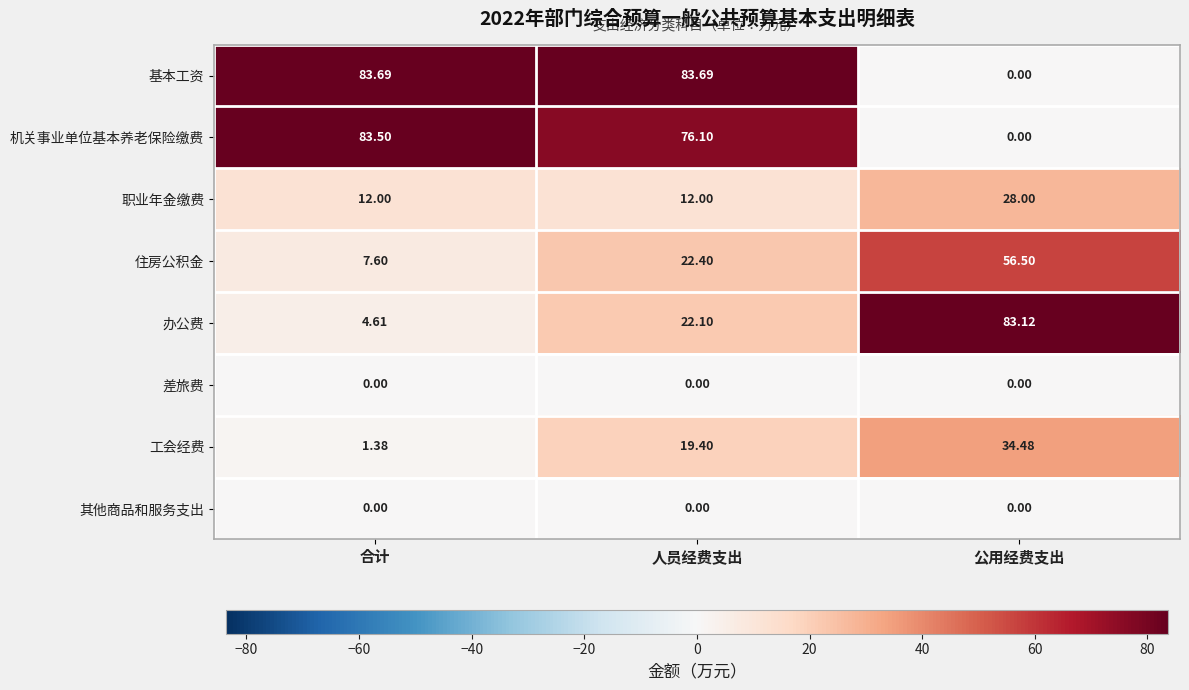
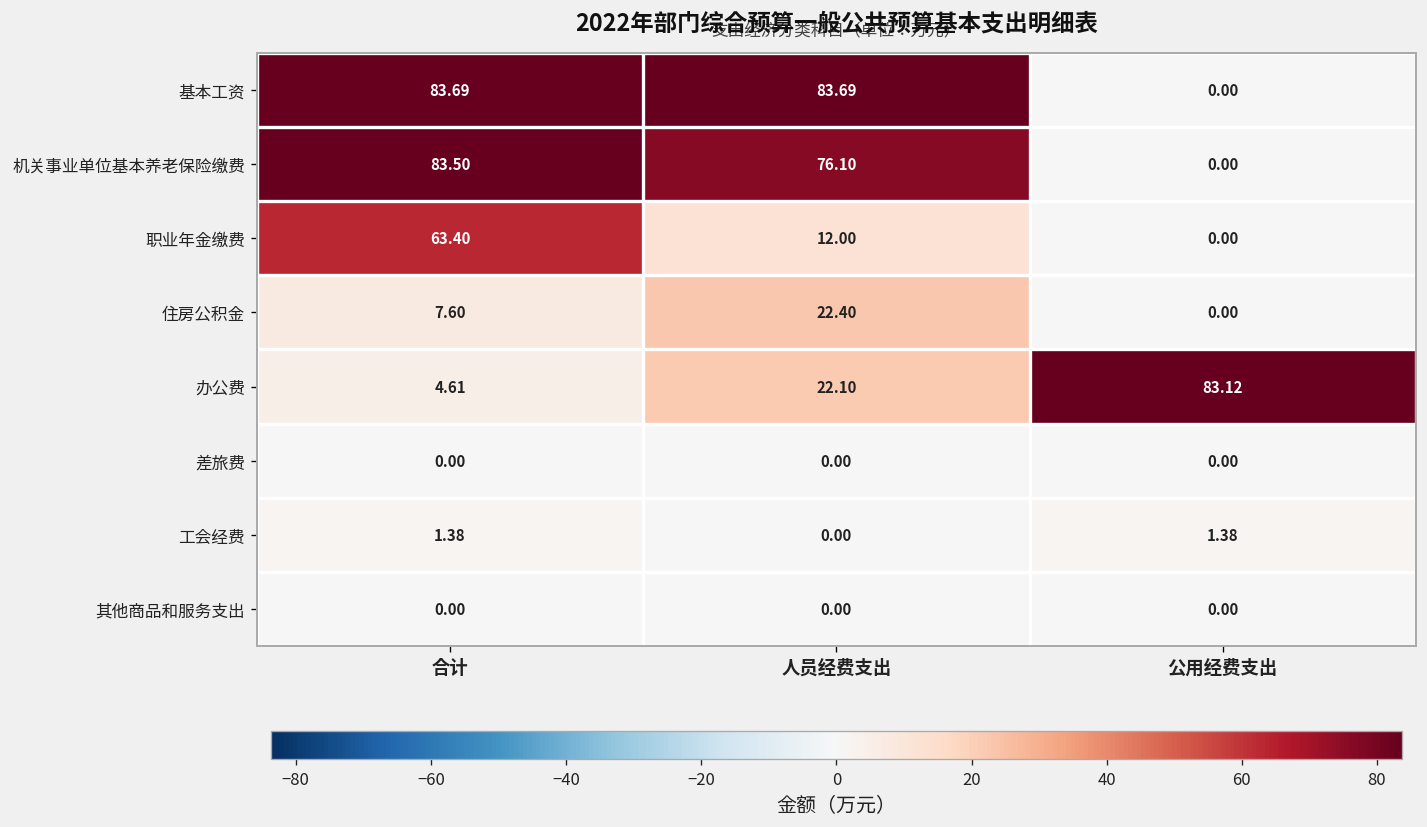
  {
    "基本工资": {
      "合计": 83.69,
      "人员经费支出": 83.69,
      "公用经费支出": 0.00
    },
    "机关事业单位基本养老保险缴费": {
      "合计": 83.50,
      "人员经费支出": 76.10,
      "公用经费支出": 0.00
    },
    "职业年金缴费": {
-     "合计": 12.00,
+     "合计": 63.40,
      "人员经费支出": 12.00,
-     "公用经费支出": 28.00
+     "公用经费支出": 0.00
    },
    "住房公积金": {
      "合计": 7.60,
      "人员经费支出": 22.40,
-     "公用经费支出": 56.50
+     "公用经费支出": 0.00
    },
    "办公费": {
      "合计": 4.61,
      "人员经费支出": 22.10,
      "公用经费支出": 83.12
    },
    "差旅费": {
      "合计": 0.00,
      "人员经费支出": 0.00,
      "公用经费支出": 0.00
    },
    "工会经费": {
      "合计": 1.38,
-     "人员经费支出": 19.40,
-     "公用经费支出": 34.48
+     "人员经费支出": 0.00,
+     "公用经费支出": 1.38
    },
    "其他商品和服务支出": {
      "合计": 0.00,
      "人员经费支出": 0.00,
      "公用经费支出": 0.00
    }
  }
